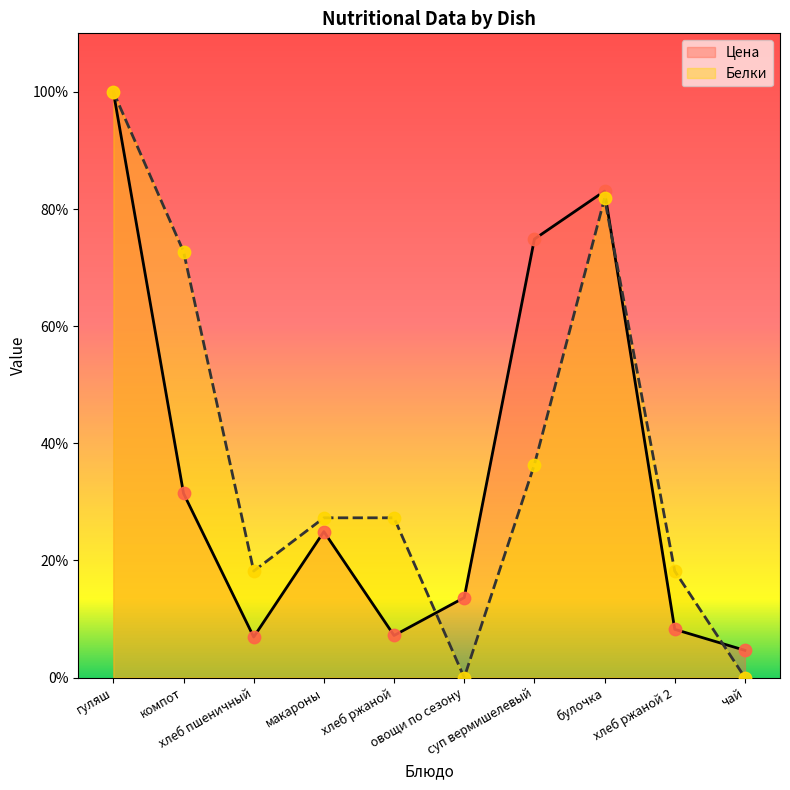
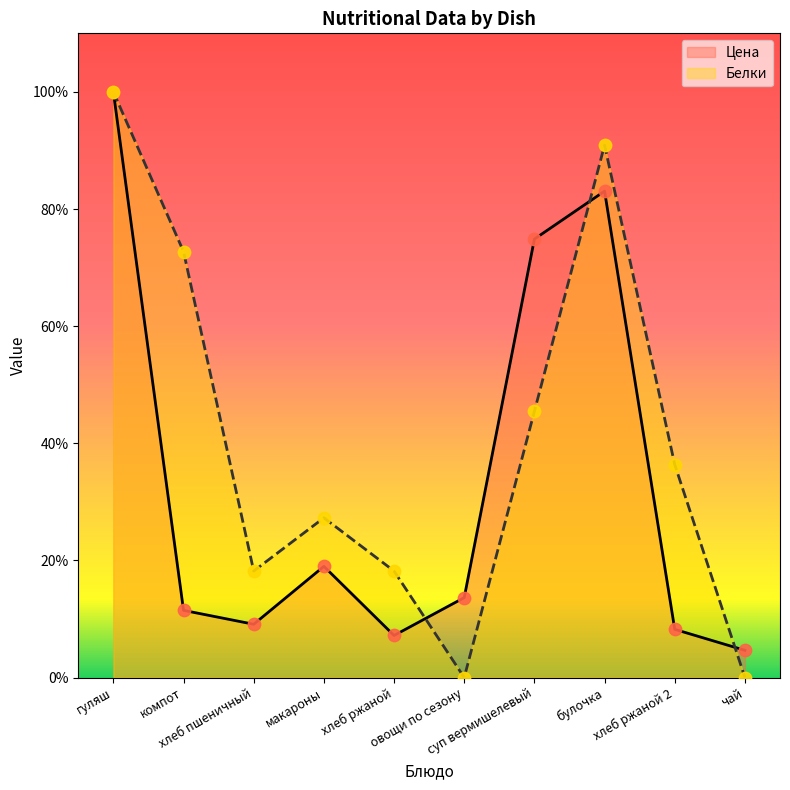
  {
    "Цена": {
-     "компот": "31%",
-     "хлеб пшеничный": "7%",
-     "макароны": "25%",
+     "компот": "11%",
+     "хлеб пшеничный": "9%",
+     "макароны": "19%",
      "хлеб ржаной": "7%",
      "овощи по сезону": "14%",
      "суп вермишелевый": "75%",
      "булочка": "83%",
      "хлеб ржаной 2": "8%",
      "чай": "5%"
    },
    "Белки": {
      "компот": "73%",
      "хлеб пшеничный": "18%",
      "макароны": "27%",
-     "хлеб ржаной": "27%",
+     "хлеб ржаной": "18%",
      "овощи по сезону": "0%",
-     "суп вермишелевый": "36%",
-     "булочка": "82%",
-     "хлеб ржаной 2": "18%",
+     "суп вермишелевый": "45%",
+     "булочка": "91%",
+     "хлеб ржаной 2": "36%",
      "чай": "0%"
    }
  }
